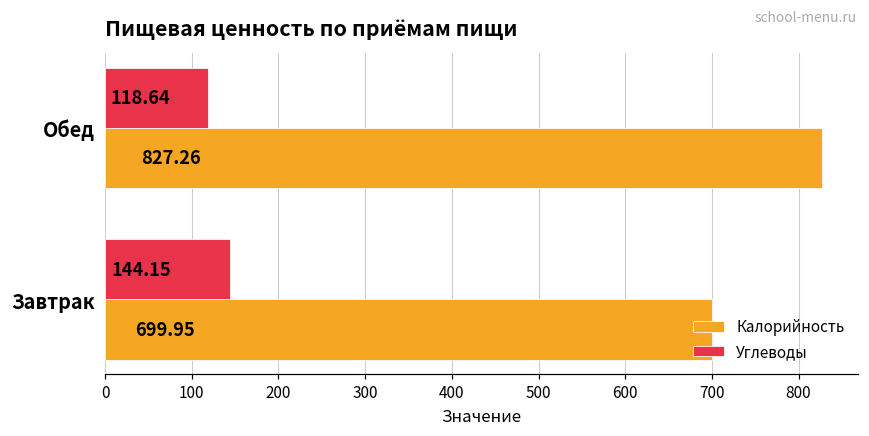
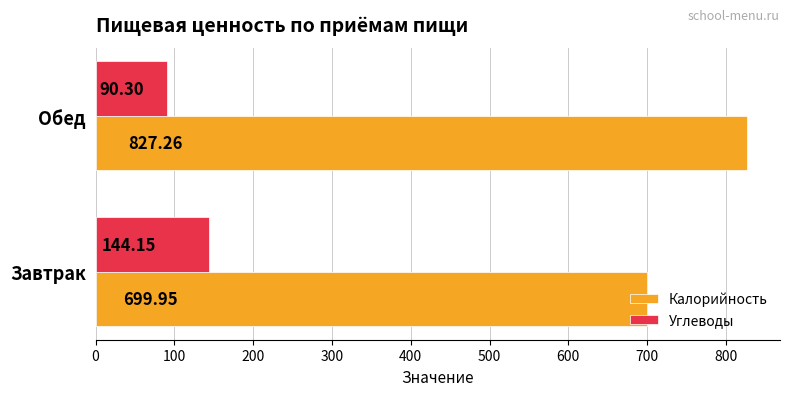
  {
    "Калорийность": {
      "Обед": 827.26,
      "Завтрак": 699.95
    },
    "Углеводы": {
-     "Обед": 118.64,
+     "Обед": 90.30,
      "Завтрак": 144.15
    }
  }
